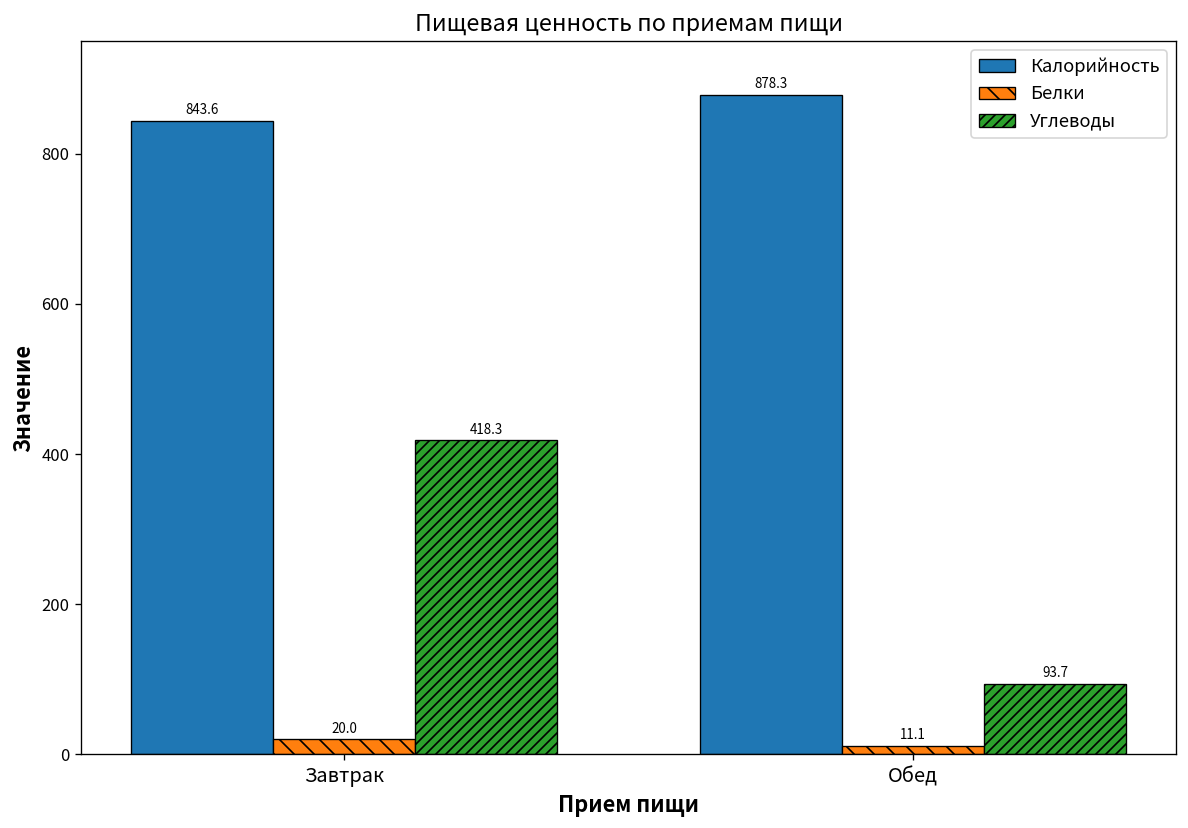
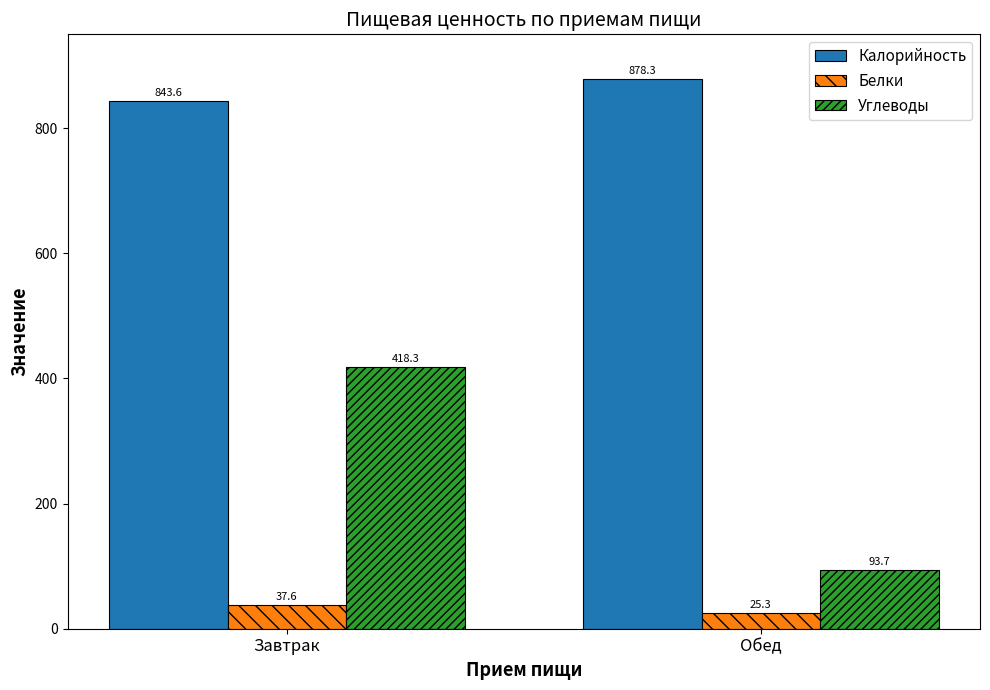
  {
    "Калорийность": {
      "Завтрак": 843.6,
      "Обед": 878.3
    },
    "Белки": {
-     "Завтрак": 20.0,
-     "Обед": 11.1
+     "Завтрак": 37.6,
+     "Обед": 25.3
    },
    "Углеводы": {
      "Завтрак": 418.3,
      "Обед": 93.7
    }
  }
